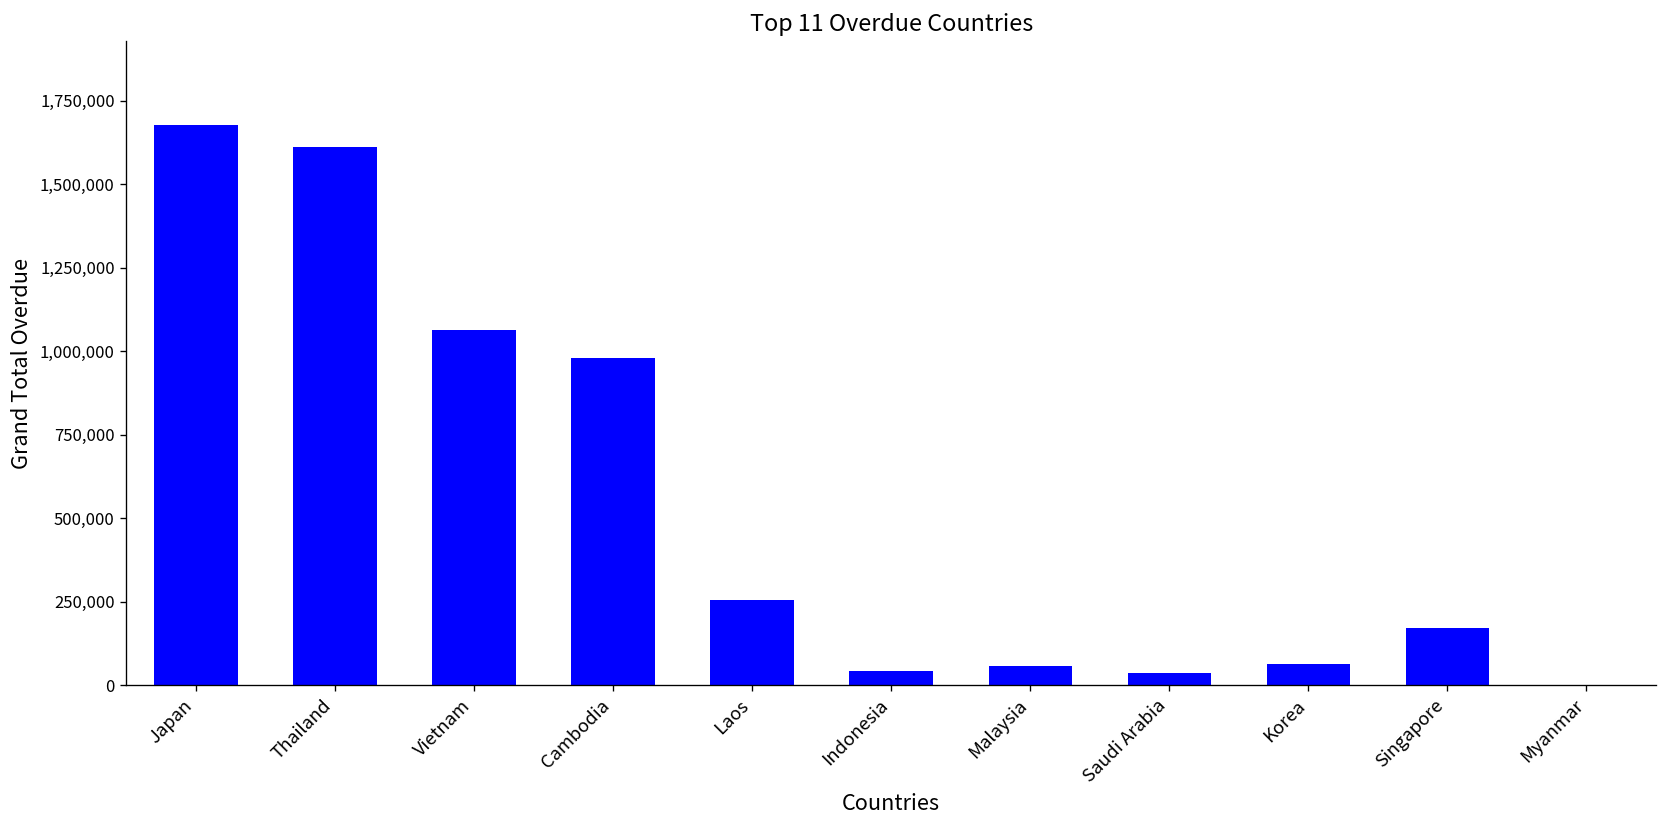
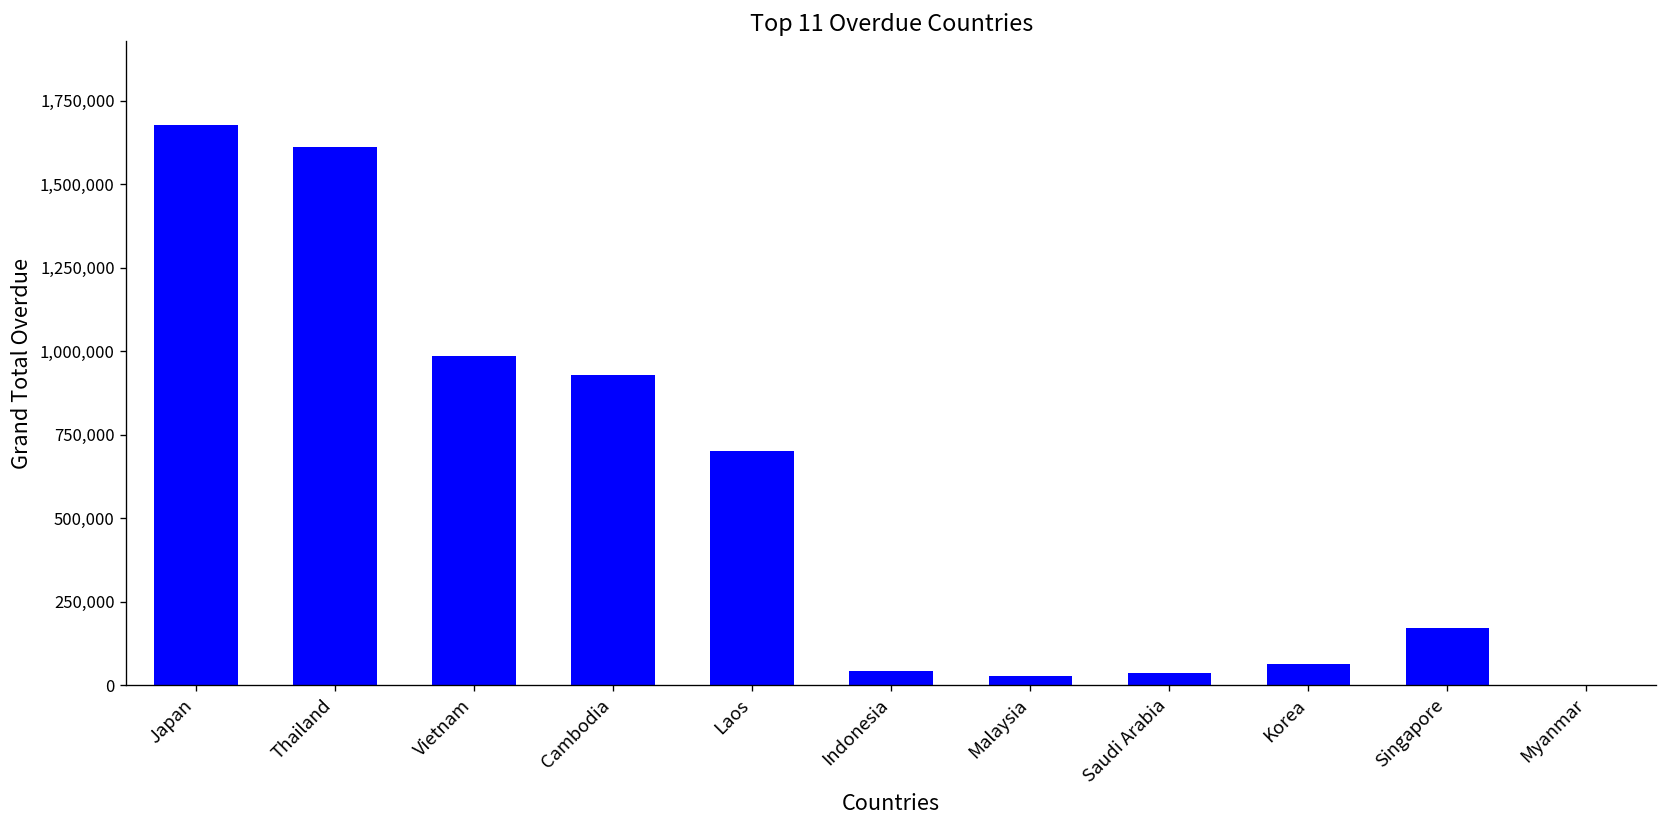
  {
    "Japan": "1,680,000",
    "Thailand": "1,610,000",
-   "Vietnam": "1,060,000",
-   "Cambodia": "980,000",
-   "Laos": "260,000",
+   "Vietnam": "980,000",
+   "Cambodia": "930,000",
+   "Laos": "700,000",
    "Indonesia": "40,000",
-   "Malaysia": "60,000",
+   "Malaysia": "30,000",
    "Saudi Arabia": "40,000",
    "Korea": "60,000",
    "Singapore": "170,000",
    "Myanmar": "0"
  }
